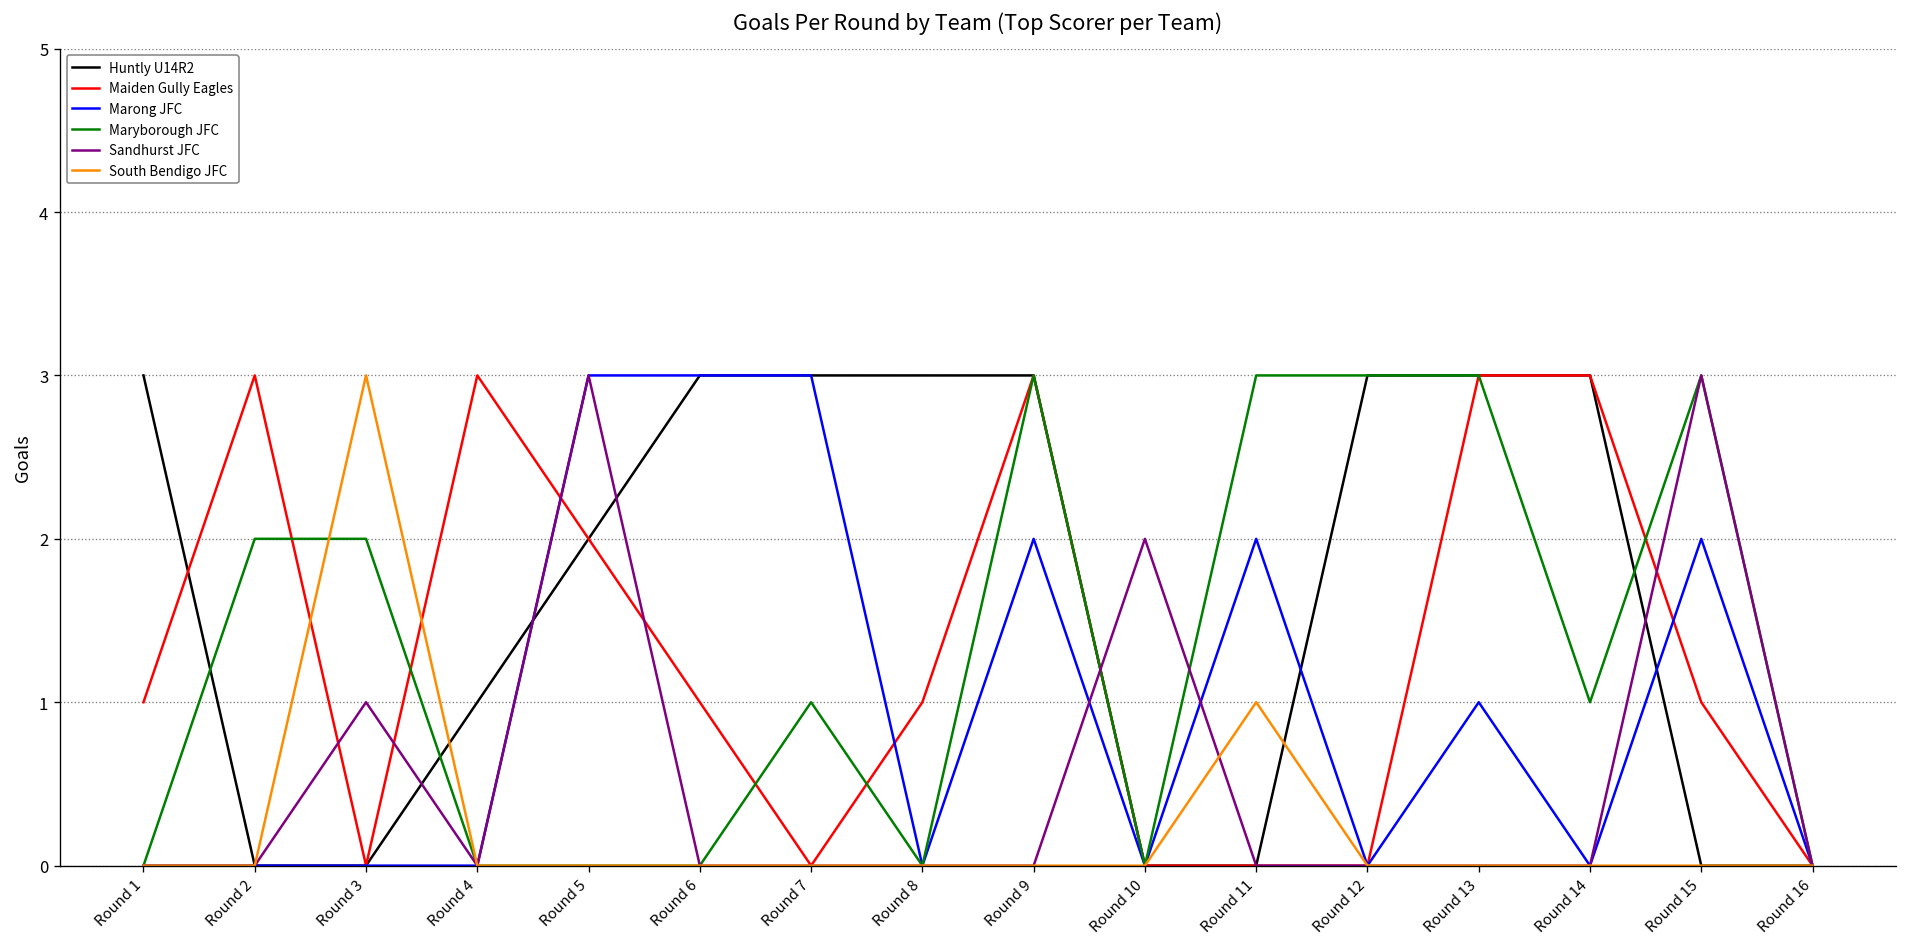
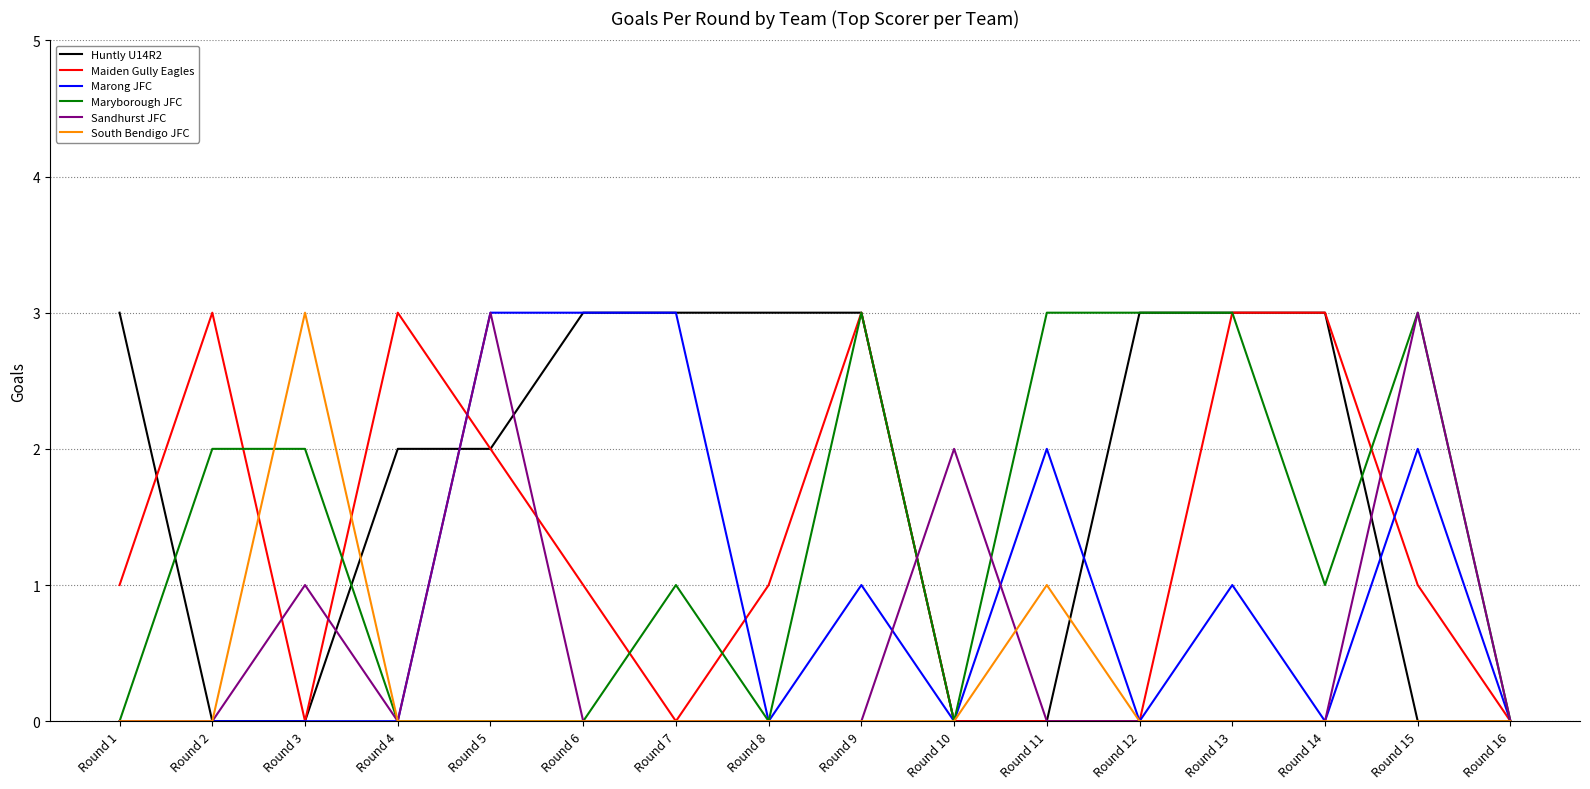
  {
    "Huntly U14R2": {
      "Round 1": 3,
-     "Round 4": 1,
+     "Round 4": 2,
      "Round 8": 3
    },
    "Maiden Gully Eagles": {
      "Round 1": 1,
      "Round 2": 3,
      "Round 4": 3,
      "Round 6": 1,
      "Round 8": 1,
      "Round 15": 1
    },
    "Marong JFC": {
-     "Round 9": 2,
+     "Round 9": 1,
      "Round 11": 2,
      "Round 13": 1,
      "Round 15": 2
    },
    "Maryborough JFC": {
      "Round 2": 2,
      "Round 3": 2,
      "Round 7": 1,
      "Round 11": 3,
      "Round 14": 1
    },
    "Sandhurst JFC": {
      "Round 3": 1,
      "Round 10": 2
    },
    "South Bendigo JFC": {
      "Round 3": 3,
      "Round 11": 1
    }
  }
